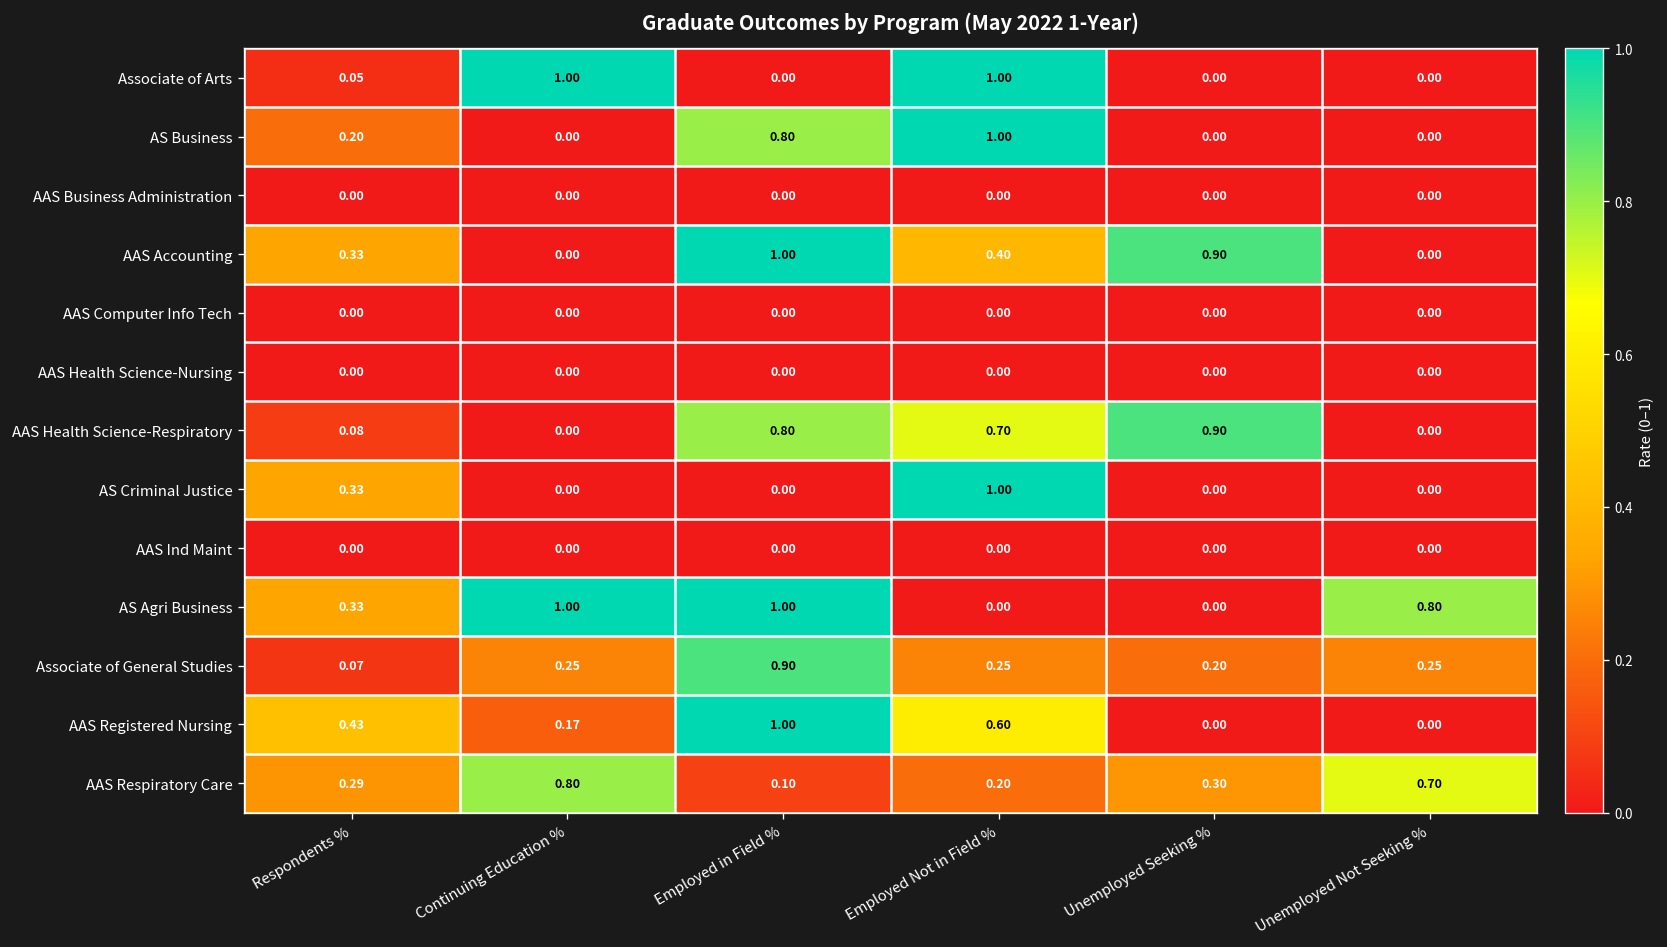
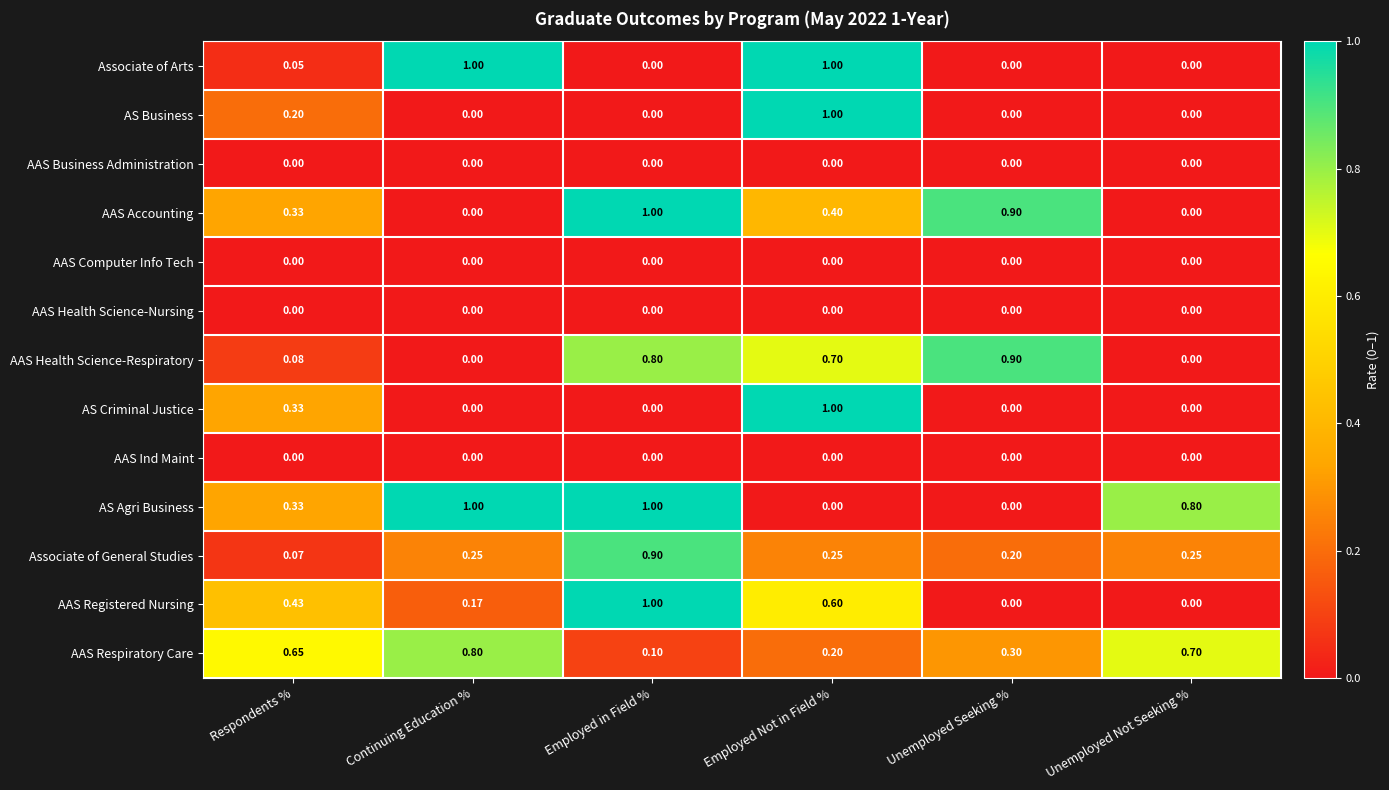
  {
    "Associate of Arts": {
      "Respondents %": 0.05,
      "Continuing Education %": 1.00,
      "Employed in Field %": 0.00,
      "Employed Not in Field %": 1.00,
      "Unemployed Seeking %": 0.00,
      "Unemployed Not Seeking %": 0.00
    },
    "AS Business": {
      "Respondents %": 0.20,
      "Continuing Education %": 0.00,
-     "Employed in Field %": 0.80,
+     "Employed in Field %": 0.00,
      "Employed Not in Field %": 1.00,
      "Unemployed Seeking %": 0.00,
      "Unemployed Not Seeking %": 0.00
    },
    "AAS Business Administration": {
      "Respondents %": 0.00,
      "Continuing Education %": 0.00,
      "Employed in Field %": 0.00,
      "Employed Not in Field %": 0.00,
      "Unemployed Seeking %": 0.00,
      "Unemployed Not Seeking %": 0.00
    },
    "AAS Accounting": {
      "Respondents %": 0.33,
      "Continuing Education %": 0.00,
      "Employed in Field %": 1.00,
      "Employed Not in Field %": 0.40,
      "Unemployed Seeking %": 0.90,
      "Unemployed Not Seeking %": 0.00
    },
    "AAS Computer Info Tech": {
      "Respondents %": 0.00,
      "Continuing Education %": 0.00,
      "Employed in Field %": 0.00,
      "Employed Not in Field %": 0.00,
      "Unemployed Seeking %": 0.00,
      "Unemployed Not Seeking %": 0.00
    },
    "AAS Health Science-Nursing": {
      "Respondents %": 0.00,
      "Continuing Education %": 0.00,
      "Employed in Field %": 0.00,
      "Employed Not in Field %": 0.00,
      "Unemployed Seeking %": 0.00,
      "Unemployed Not Seeking %": 0.00
    },
    "AAS Health Science-Respiratory": {
      "Respondents %": 0.08,
      "Continuing Education %": 0.00,
      "Employed in Field %": 0.80,
      "Employed Not in Field %": 0.70,
      "Unemployed Seeking %": 0.90,
      "Unemployed Not Seeking %": 0.00
    },
    "AS Criminal Justice": {
      "Respondents %": 0.33,
      "Continuing Education %": 0.00,
      "Employed in Field %": 0.00,
      "Employed Not in Field %": 1.00,
      "Unemployed Seeking %": 0.00,
      "Unemployed Not Seeking %": 0.00
    },
    "AAS Ind Maint": {
      "Respondents %": 0.00,
      "Continuing Education %": 0.00,
      "Employed in Field %": 0.00,
      "Employed Not in Field %": 0.00,
      "Unemployed Seeking %": 0.00,
      "Unemployed Not Seeking %": 0.00
    },
    "AS Agri Business": {
      "Respondents %": 0.33,
      "Continuing Education %": 1.00,
      "Employed in Field %": 1.00,
      "Employed Not in Field %": 0.00,
      "Unemployed Seeking %": 0.00,
      "Unemployed Not Seeking %": 0.80
    },
    "Associate of General Studies": {
      "Respondents %": 0.07,
      "Continuing Education %": 0.25,
      "Employed in Field %": 0.90,
      "Employed Not in Field %": 0.25,
      "Unemployed Seeking %": 0.20,
      "Unemployed Not Seeking %": 0.25
    },
    "AAS Registered Nursing": {
      "Respondents %": 0.43,
      "Continuing Education %": 0.17,
      "Employed in Field %": 1.00,
      "Employed Not in Field %": 0.60,
      "Unemployed Seeking %": 0.00,
      "Unemployed Not Seeking %": 0.00
    },
    "AAS Respiratory Care": {
-     "Respondents %": 0.29,
+     "Respondents %": 0.65,
      "Continuing Education %": 0.80,
      "Employed in Field %": 0.10,
      "Employed Not in Field %": 0.20,
      "Unemployed Seeking %": 0.30,
      "Unemployed Not Seeking %": 0.70
    }
  }
